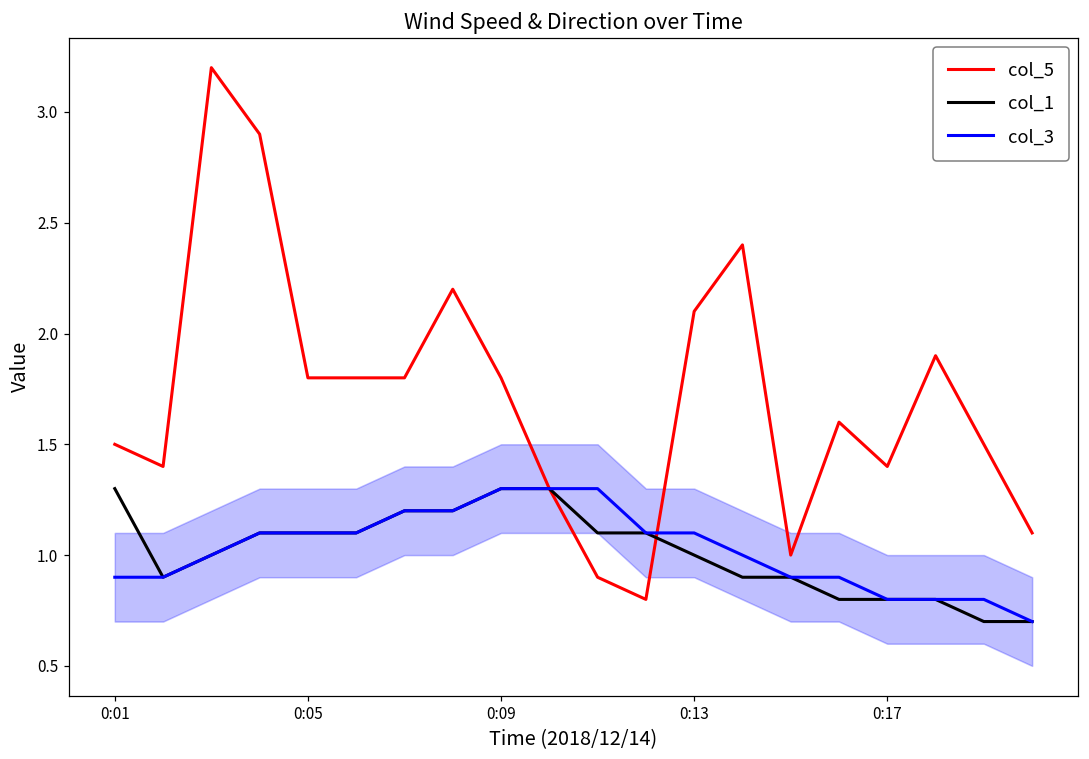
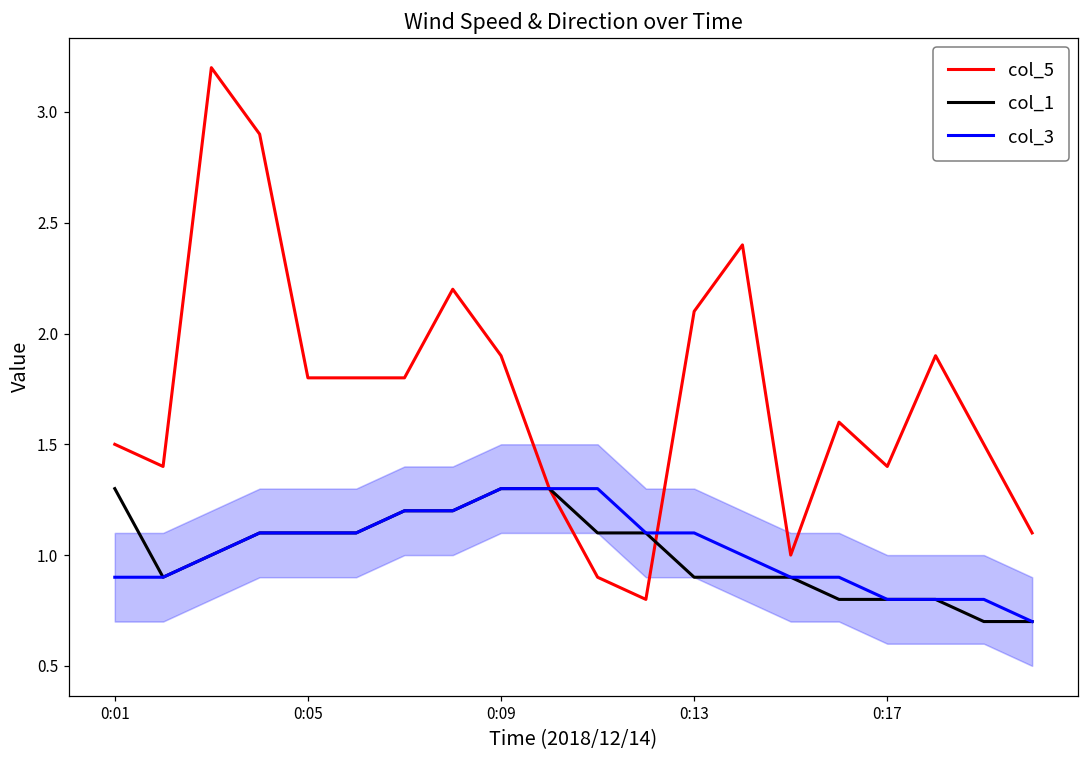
  {
    "col_5": {
      "0:01": 1.5,
      "0:05": 1.8,
-     "0:09": 1.8,
+     "0:09": 1.9,
      "0:13": 2.1,
      "0:17": 1.4
    },
    "col_1": {
      "0:01": 1.3,
-     "0:13": 1.0
+     "0:13": 0.9
    }
  }
